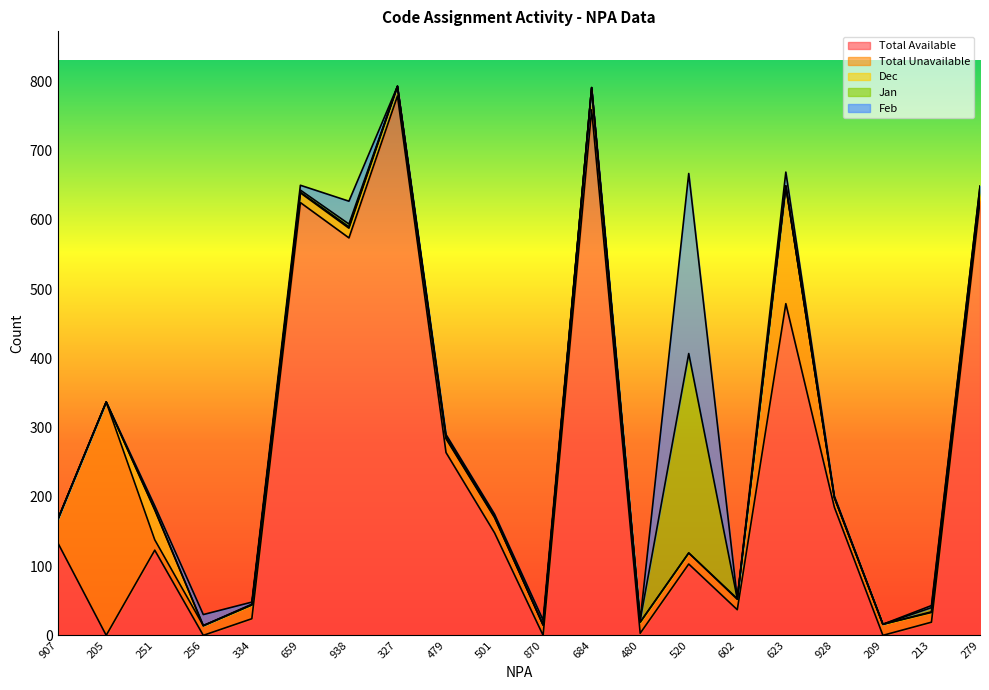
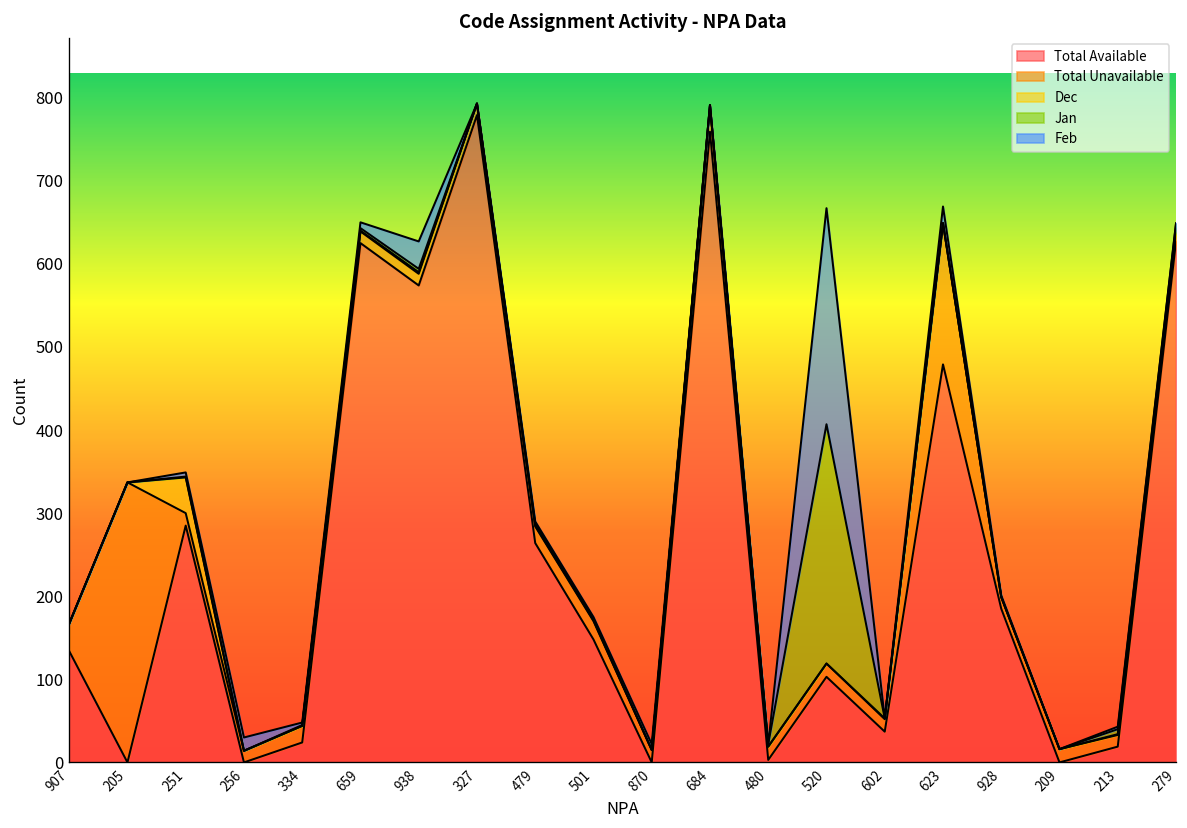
  {
    "Total Available": {
      "907": 130,
      "205": 0,
-     "251": 120,
+     "251": 290,
      "256": 0,
      "334": 20,
      "659": 630,
      "938": 570,
      "327": 780,
      "479": 260,
      "501": 150,
      "870": 0,
      "684": 760,
      "480": 0,
      "520": 100,
      "602": 40,
      "623": 480,
      "928": 190,
      "209": 0,
      "213": 20,
      "279": 630
    },
    "Total Unavailable": {
      "251": 20
    },
    "Jan": {
      "938": 0,
      "520": 290
    },
    "Feb": {
      "251": 10,
      "256": 20,
      "659": 10,
      "938": 30,
      "870": 10,
      "520": 260,
      "623": 20
    }
  }
